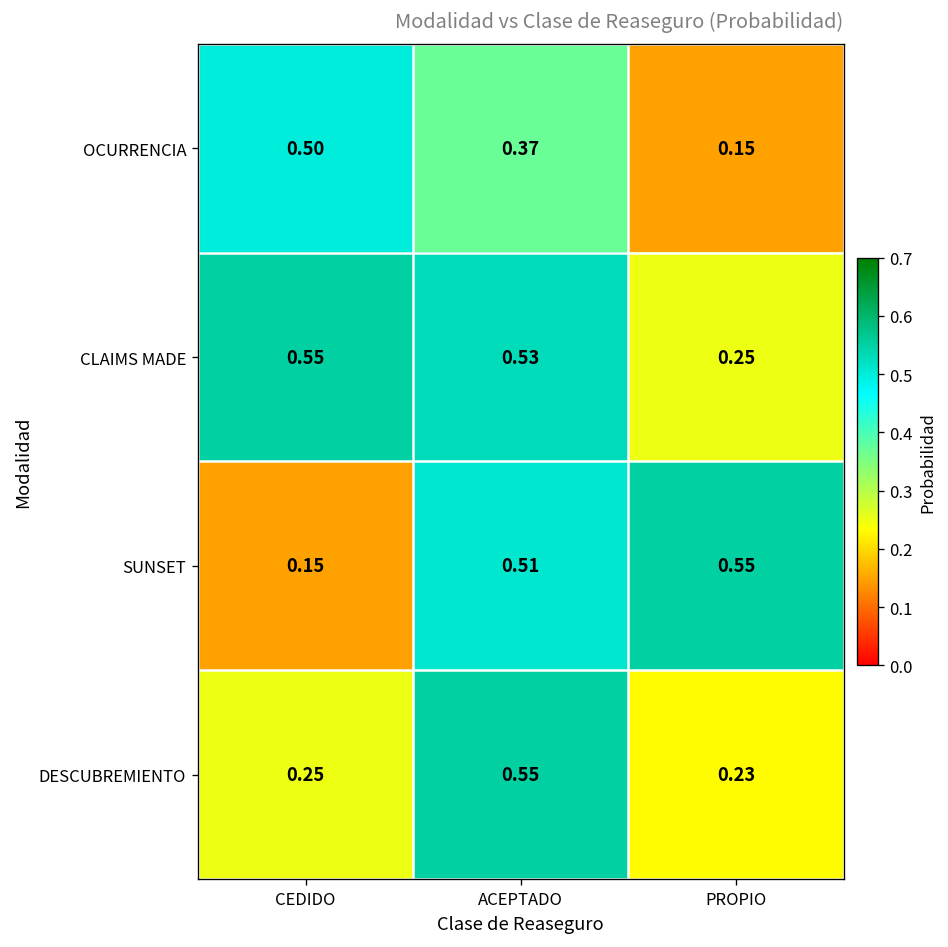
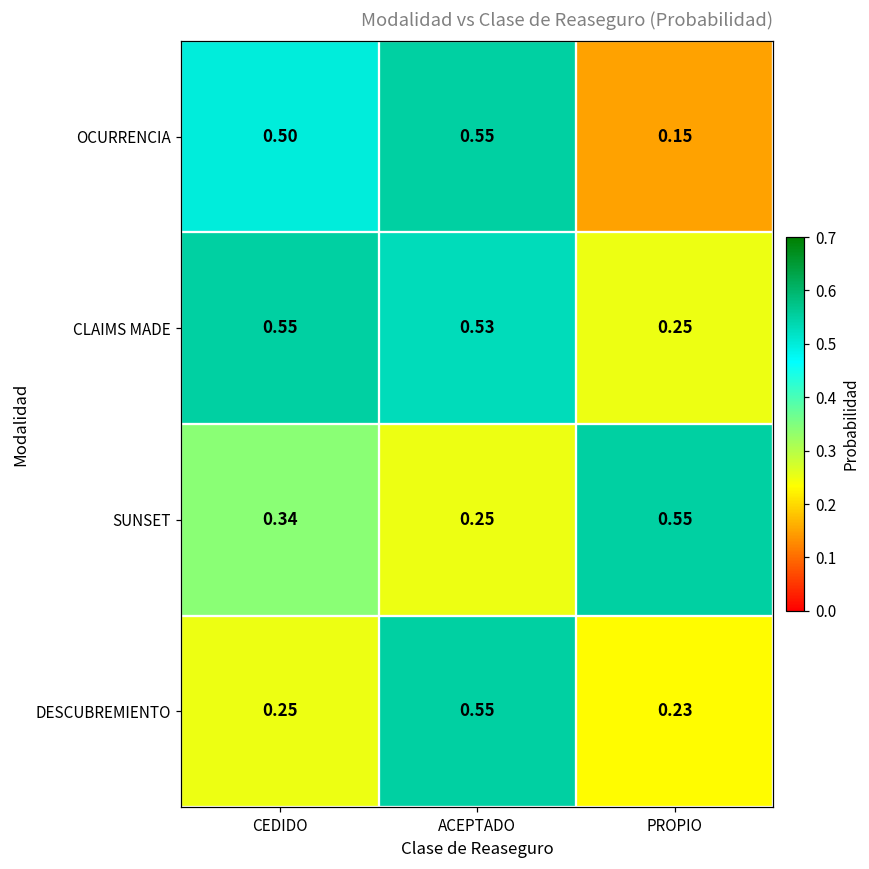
  {
    "OCURRENCIA": {
      "CEDIDO": 0.50,
-     "ACEPTADO": 0.37,
+     "ACEPTADO": 0.55,
      "PROPIO": 0.15
    },
    "CLAIMS MADE": {
      "CEDIDO": 0.55,
      "ACEPTADO": 0.53,
      "PROPIO": 0.25
    },
    "SUNSET": {
-     "CEDIDO": 0.15,
-     "ACEPTADO": 0.51,
+     "CEDIDO": 0.34,
+     "ACEPTADO": 0.25,
      "PROPIO": 0.55
    },
    "DESCUBREMIENTO": {
      "CEDIDO": 0.25,
      "ACEPTADO": 0.55,
      "PROPIO": 0.23
    }
  }
